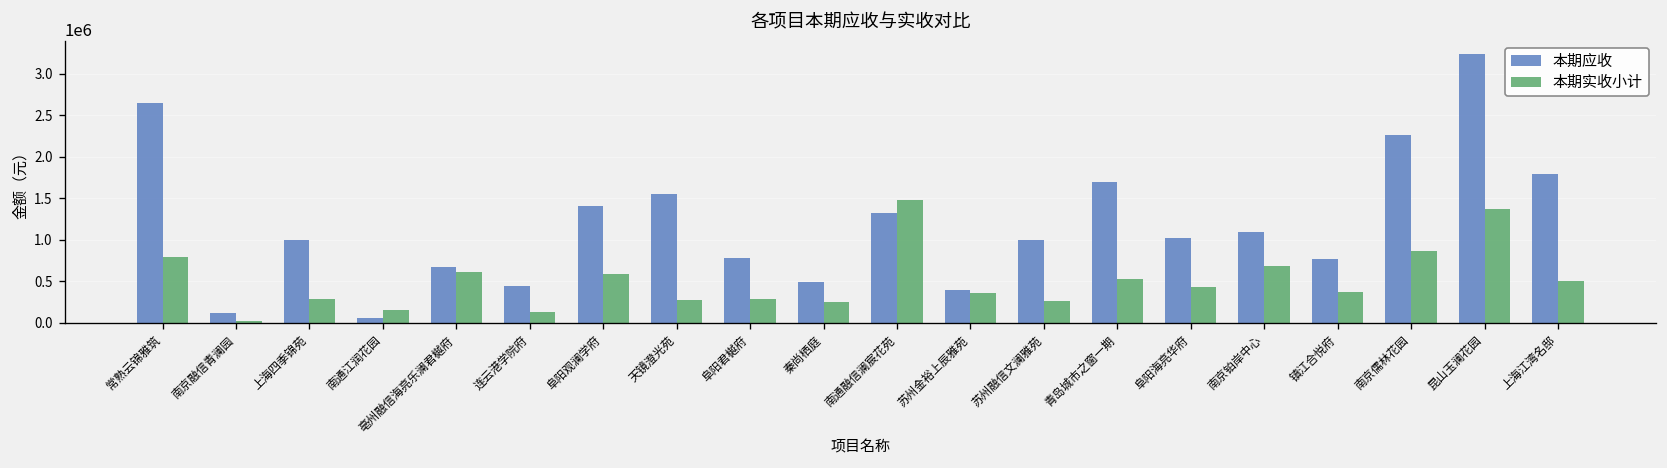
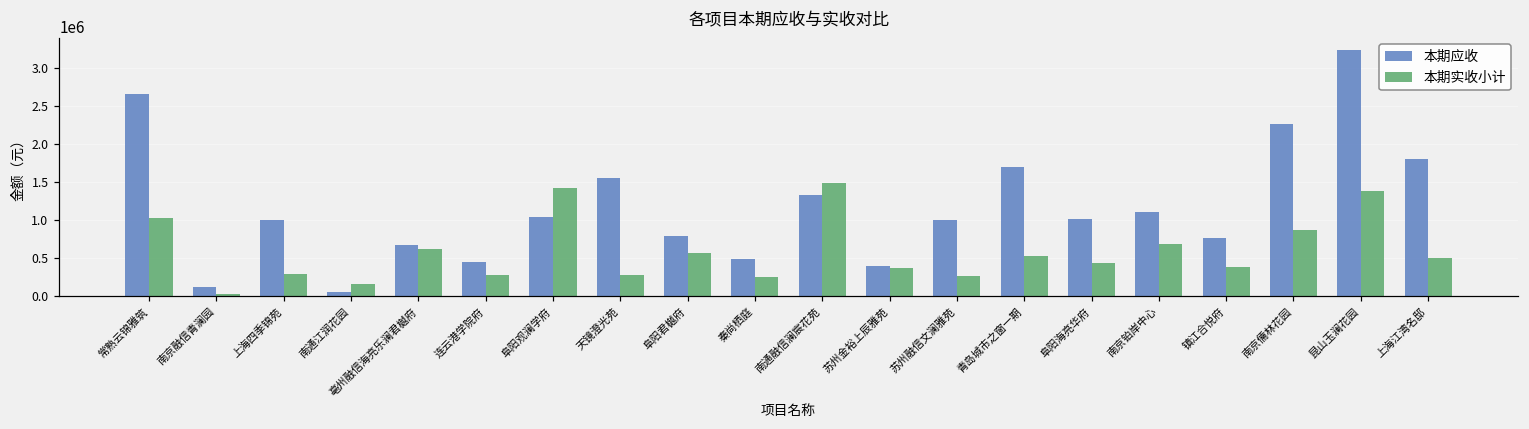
  {
    "本期应收": {
      "常熟云锦雅筑": 2700000,
      "南京融信青澜园": 100000,
      "上海四季锦苑": 1000000,
      "南通江润花园": 100000,
      "亳州融信海亮乐澜君樾府": 700000,
      "连云港学院府": 400000,
-     "阜阳观澜学府": 1400000,
+     "阜阳观澜学府": 1000000,
      "天镜澄光苑": 1600000,
      "阜阳君樾府": 800000,
      "秦尚栖庭": 500000,
      "南通融信澜宸花苑": 1300000,
      "苏州金裕上辰雅苑": 400000,
      "苏州融信文澜雅苑": 1000000,
      "青岛城市之窗一期": 1700000,
      "阜阳海亮华府": 1000000,
      "南京铂岸中心": 1100000,
      "镇江合悦府": 800000,
      "南京儒林花园": 2300000,
      "昆山玉澜花园": 3200000,
      "上海江湾名邸": 1800000
    },
    "本期实收小计": {
-     "常熟云锦雅筑": 800000,
+     "常熟云锦雅筑": 1000000,
      "上海四季锦苑": 300000,
      "南通江润花园": 200000,
      "亳州融信海亮乐澜君樾府": 600000,
-     "连云港学院府": 100000,
-     "阜阳观澜学府": 600000,
+     "连云港学院府": 300000,
+     "阜阳观澜学府": 1400000,
      "天镜澄光苑": 300000,
-     "阜阳君樾府": 300000,
+     "阜阳君樾府": 600000,
      "秦尚栖庭": 300000,
      "南通融信澜宸花苑": 1500000,
      "苏州金裕上辰雅苑": 400000,
      "苏州融信文澜雅苑": 300000,
      "青岛城市之窗一期": 500000,
      "阜阳海亮华府": 400000,
      "南京铂岸中心": 700000,
      "镇江合悦府": 400000,
      "南京儒林花园": 900000,
      "昆山玉澜花园": 1400000,
      "上海江湾名邸": 500000
    }
  }
